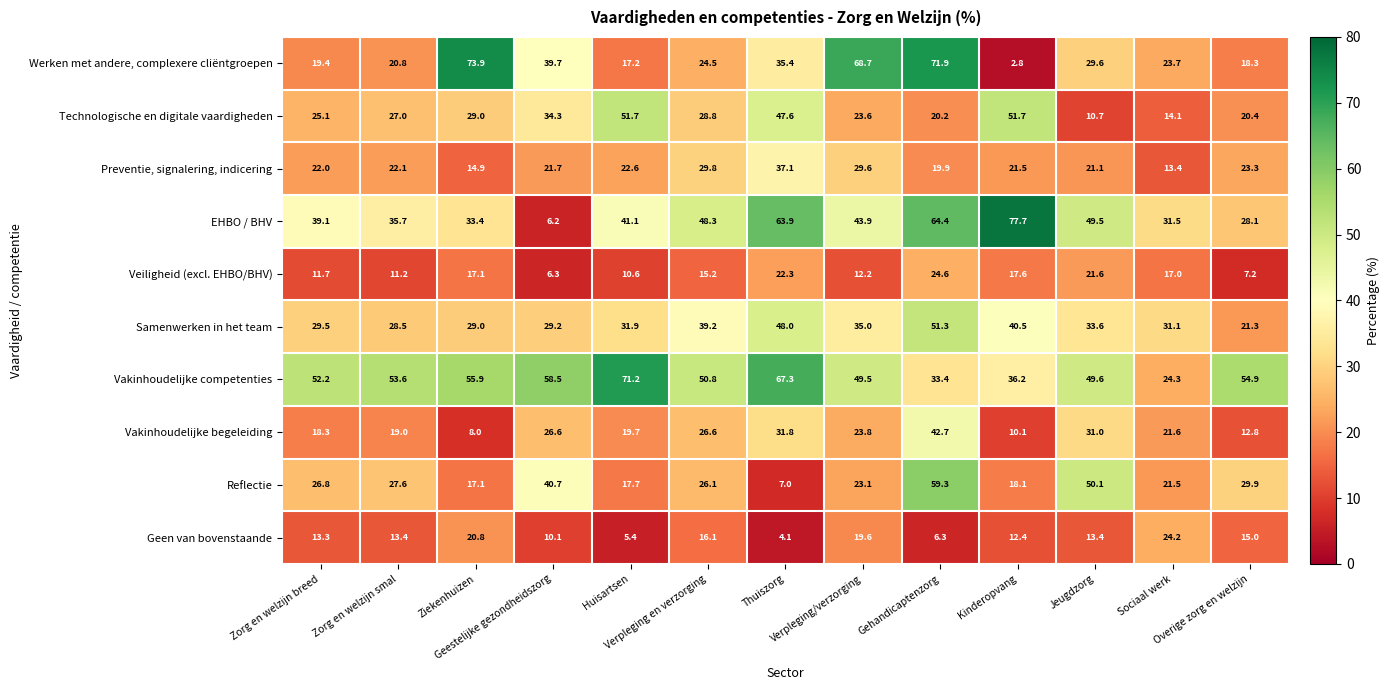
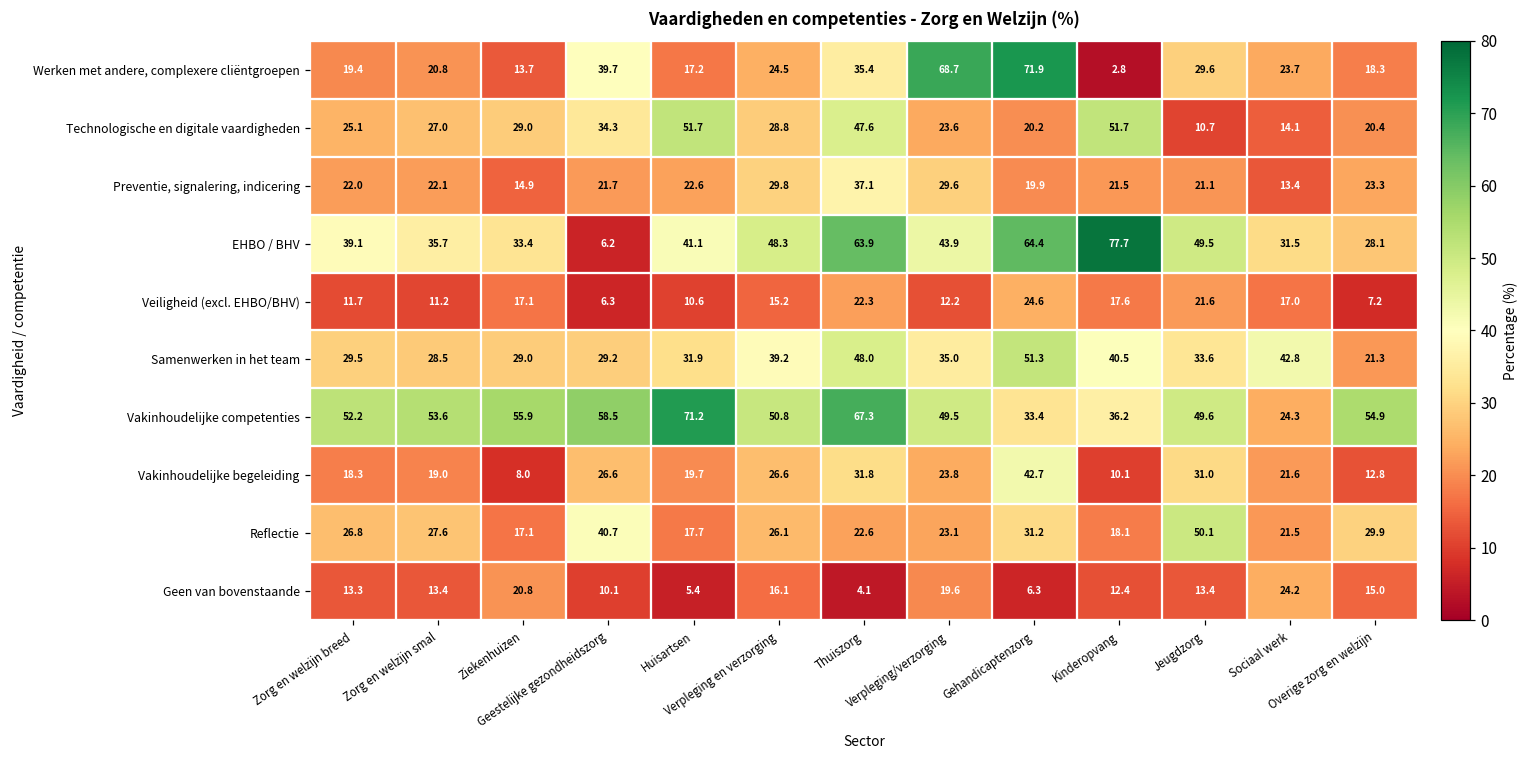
  {
    "Werken met andere, complexere cliëntgroepen": {
      "Zorg en welzijn breed": 19.4,
      "Zorg en welzijn smal": 20.8,
-     "Ziekenhuizen": 73.9,
+     "Ziekenhuizen": 13.7,
      "Geestelijke gezondheidszorg": 39.7,
      "Huisartsen": 17.2,
      "Verpleging en verzorging": 24.5,
      "Thuiszorg": 35.4,
      "Verpleging/verzorging": 68.7,
      "Gehandicaptenzorg": 71.9,
      "Kinderopvang": 2.8,
      "Jeugdzorg": 29.6,
      "Sociaal werk": 23.7,
      "Overige zorg en welzijn": 18.3
    },
    "Technologische en digitale vaardigheden": {
      "Zorg en welzijn breed": 25.1,
      "Zorg en welzijn smal": 27.0,
      "Ziekenhuizen": 29.0,
      "Geestelijke gezondheidszorg": 34.3,
      "Huisartsen": 51.7,
      "Verpleging en verzorging": 28.8,
      "Thuiszorg": 47.6,
      "Verpleging/verzorging": 23.6,
      "Gehandicaptenzorg": 20.2,
      "Kinderopvang": 51.7,
      "Jeugdzorg": 10.7,
      "Sociaal werk": 14.1,
      "Overige zorg en welzijn": 20.4
    },
    "Preventie, signalering, indicering": {
      "Zorg en welzijn breed": 22.0,
      "Zorg en welzijn smal": 22.1,
      "Ziekenhuizen": 14.9,
      "Geestelijke gezondheidszorg": 21.7,
      "Huisartsen": 22.6,
      "Verpleging en verzorging": 29.8,
      "Thuiszorg": 37.1,
      "Verpleging/verzorging": 29.6,
      "Gehandicaptenzorg": 19.9,
      "Kinderopvang": 21.5,
      "Jeugdzorg": 21.1,
      "Sociaal werk": 13.4,
      "Overige zorg en welzijn": 23.3
    },
    "EHBO / BHV": {
      "Zorg en welzijn breed": 39.1,
      "Zorg en welzijn smal": 35.7,
      "Ziekenhuizen": 33.4,
      "Geestelijke gezondheidszorg": 6.2,
      "Huisartsen": 41.1,
      "Verpleging en verzorging": 48.3,
      "Thuiszorg": 63.9,
      "Verpleging/verzorging": 43.9,
      "Gehandicaptenzorg": 64.4,
      "Kinderopvang": 77.7,
      "Jeugdzorg": 49.5,
      "Sociaal werk": 31.5,
      "Overige zorg en welzijn": 28.1
    },
    "Veiligheid (excl. EHBO/BHV)": {
      "Zorg en welzijn breed": 11.7,
      "Zorg en welzijn smal": 11.2,
      "Ziekenhuizen": 17.1,
      "Geestelijke gezondheidszorg": 6.3,
      "Huisartsen": 10.6,
      "Verpleging en verzorging": 15.2,
      "Thuiszorg": 22.3,
      "Verpleging/verzorging": 12.2,
      "Gehandicaptenzorg": 24.6,
      "Kinderopvang": 17.6,
      "Jeugdzorg": 21.6,
      "Sociaal werk": 17.0,
      "Overige zorg en welzijn": 7.2
    },
    "Samenwerken in het team": {
      "Zorg en welzijn breed": 29.5,
      "Zorg en welzijn smal": 28.5,
      "Ziekenhuizen": 29.0,
      "Geestelijke gezondheidszorg": 29.2,
      "Huisartsen": 31.9,
      "Verpleging en verzorging": 39.2,
      "Thuiszorg": 48.0,
      "Verpleging/verzorging": 35.0,
      "Gehandicaptenzorg": 51.3,
      "Kinderopvang": 40.5,
      "Jeugdzorg": 33.6,
-     "Sociaal werk": 31.1,
+     "Sociaal werk": 42.8,
      "Overige zorg en welzijn": 21.3
    },
    "Vakinhoudelijke competenties": {
      "Zorg en welzijn breed": 52.2,
      "Zorg en welzijn smal": 53.6,
      "Ziekenhuizen": 55.9,
      "Geestelijke gezondheidszorg": 58.5,
      "Huisartsen": 71.2,
      "Verpleging en verzorging": 50.8,
      "Thuiszorg": 67.3,
      "Verpleging/verzorging": 49.5,
      "Gehandicaptenzorg": 33.4,
      "Kinderopvang": 36.2,
      "Jeugdzorg": 49.6,
      "Sociaal werk": 24.3,
      "Overige zorg en welzijn": 54.9
    },
    "Vakinhoudelijke begeleiding": {
      "Zorg en welzijn breed": 18.3,
      "Zorg en welzijn smal": 19.0,
      "Ziekenhuizen": 8.0,
      "Geestelijke gezondheidszorg": 26.6,
      "Huisartsen": 19.7,
      "Verpleging en verzorging": 26.6,
      "Thuiszorg": 31.8,
      "Verpleging/verzorging": 23.8,
      "Gehandicaptenzorg": 42.7,
      "Kinderopvang": 10.1,
      "Jeugdzorg": 31.0,
      "Sociaal werk": 21.6,
      "Overige zorg en welzijn": 12.8
    },
    "Reflectie": {
      "Zorg en welzijn breed": 26.8,
      "Zorg en welzijn smal": 27.6,
      "Ziekenhuizen": 17.1,
      "Geestelijke gezondheidszorg": 40.7,
      "Huisartsen": 17.7,
      "Verpleging en verzorging": 26.1,
-     "Thuiszorg": 7.0,
+     "Thuiszorg": 22.6,
      "Verpleging/verzorging": 23.1,
-     "Gehandicaptenzorg": 59.3,
+     "Gehandicaptenzorg": 31.2,
      "Kinderopvang": 18.1,
      "Jeugdzorg": 50.1,
      "Sociaal werk": 21.5,
      "Overige zorg en welzijn": 29.9
    },
    "Geen van bovenstaande": {
      "Zorg en welzijn breed": 13.3,
      "Zorg en welzijn smal": 13.4,
      "Ziekenhuizen": 20.8,
      "Geestelijke gezondheidszorg": 10.1,
      "Huisartsen": 5.4,
      "Verpleging en verzorging": 16.1,
      "Thuiszorg": 4.1,
      "Verpleging/verzorging": 19.6,
      "Gehandicaptenzorg": 6.3,
      "Kinderopvang": 12.4,
      "Jeugdzorg": 13.4,
      "Sociaal werk": 24.2,
      "Overige zorg en welzijn": 15.0
    }
  }
